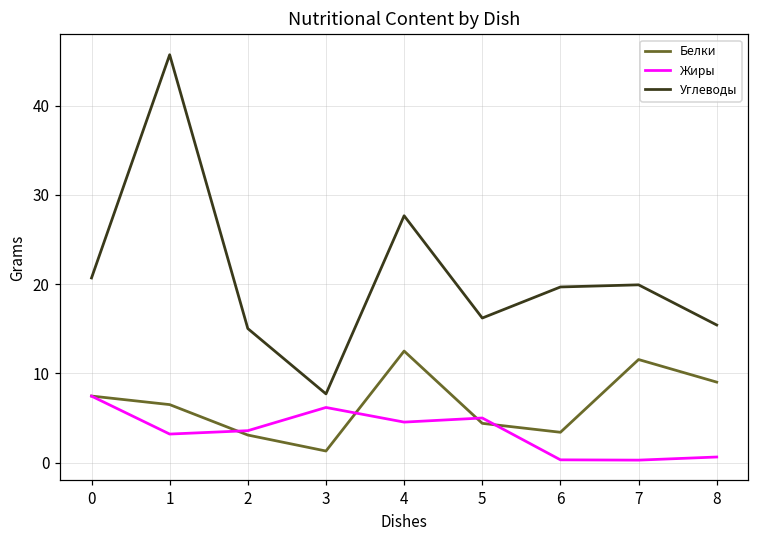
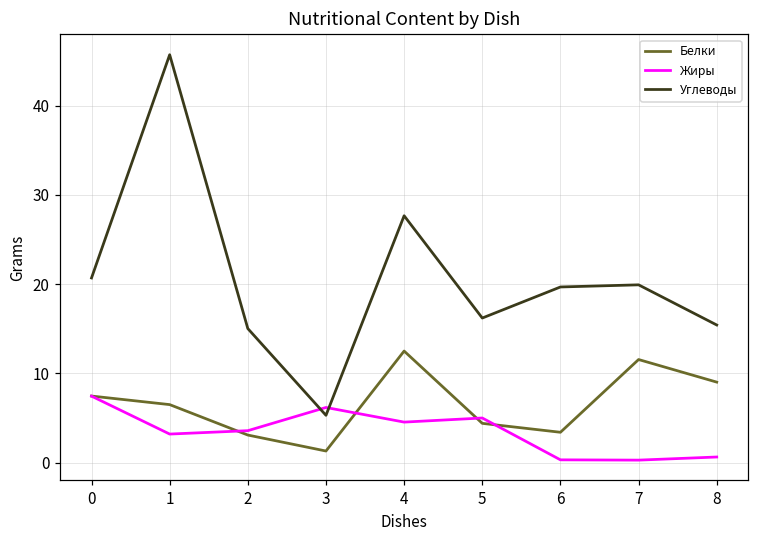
  {
    "Белки": {
      "1": 7,
      "2": 3,
      "3": 1,
      "4": 13,
      "5": 4,
      "6": 3,
      "7": 12,
      "8": 9
    },
    "Жиры": {
      "1": 3,
      "2": 4,
      "3": 6,
      "4": 5,
      "5": 5,
      "6": 0,
      "7": 0,
      "8": 1
    },
    "Углеводы": {
      "0": 21,
      "1": 46,
      "2": 15,
-     "3": 8,
+     "3": 5,
      "4": 28,
      "5": 16,
      "6": 20,
      "7": 20,
      "8": 15
    }
  }
